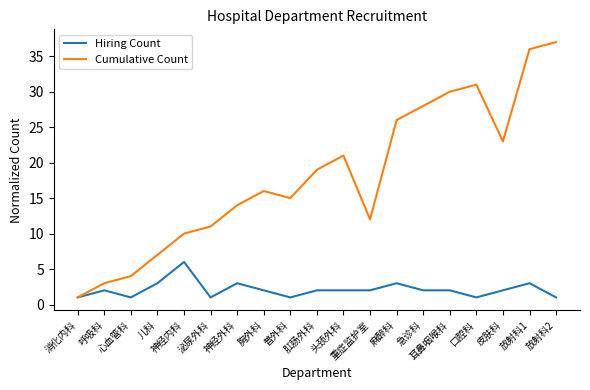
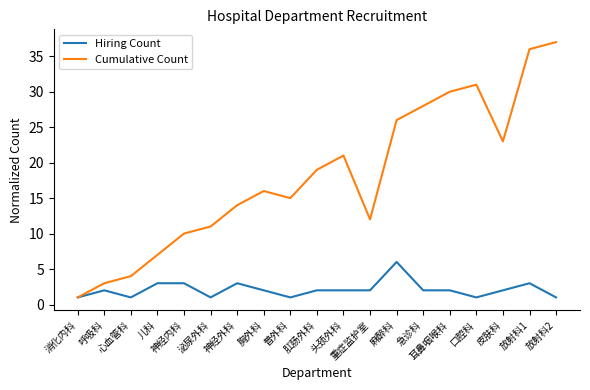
  {
    "Hiring Count": {
      "呼吸科": 2,
      "心血管科": 1,
      "儿科": 3,
-     "神经内科": 6,
+     "神经内科": 3,
      "泌尿外科": 1,
      "神经外科": 3,
      "胸外科": 2,
      "普外科": 1,
      "肛肠外科": 2,
      "头颈外科": 2,
      "重症监护室": 2,
-     "麻醉科": 3,
+     "麻醉科": 6,
      "急诊科": 2,
      "耳鼻咽喉科": 2,
      "口腔科": 1,
      "皮肤科": 2,
      "放射科1": 3,
      "放射科2": 1
    },
    "Cumulative Count": {
      "呼吸科": 3,
      "心血管科": 4,
      "儿科": 7,
      "神经内科": 10,
      "泌尿外科": 11,
      "神经外科": 14,
      "胸外科": 16,
      "普外科": 15,
      "肛肠外科": 19,
      "头颈外科": 21,
      "重症监护室": 12,
      "麻醉科": 26,
      "急诊科": 28,
      "耳鼻咽喉科": 30,
      "口腔科": 31,
      "皮肤科": 23,
      "放射科1": 36,
      "放射科2": 37
    }
  }
